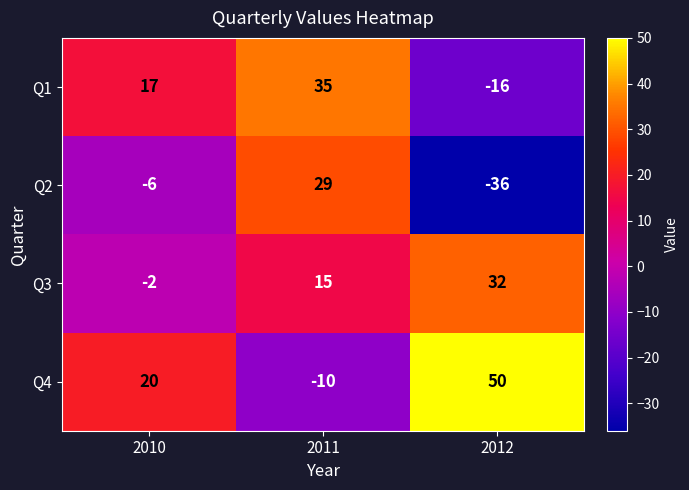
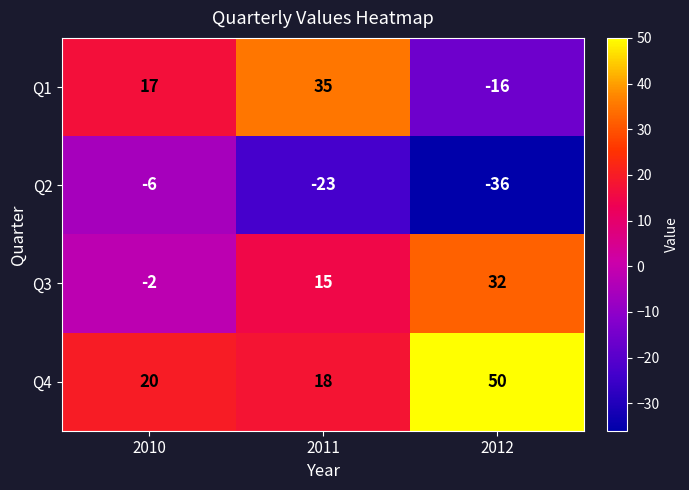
  {
    "Q1": {
      "2010": 17,
      "2011": 35,
      "2012": -16
    },
    "Q2": {
      "2010": -6,
-     "2011": 29,
+     "2011": -23,
      "2012": -36
    },
    "Q3": {
      "2010": -2,
      "2011": 15,
      "2012": 32
    },
    "Q4": {
      "2010": 20,
-     "2011": -10,
+     "2011": 18,
      "2012": 50
    }
  }
